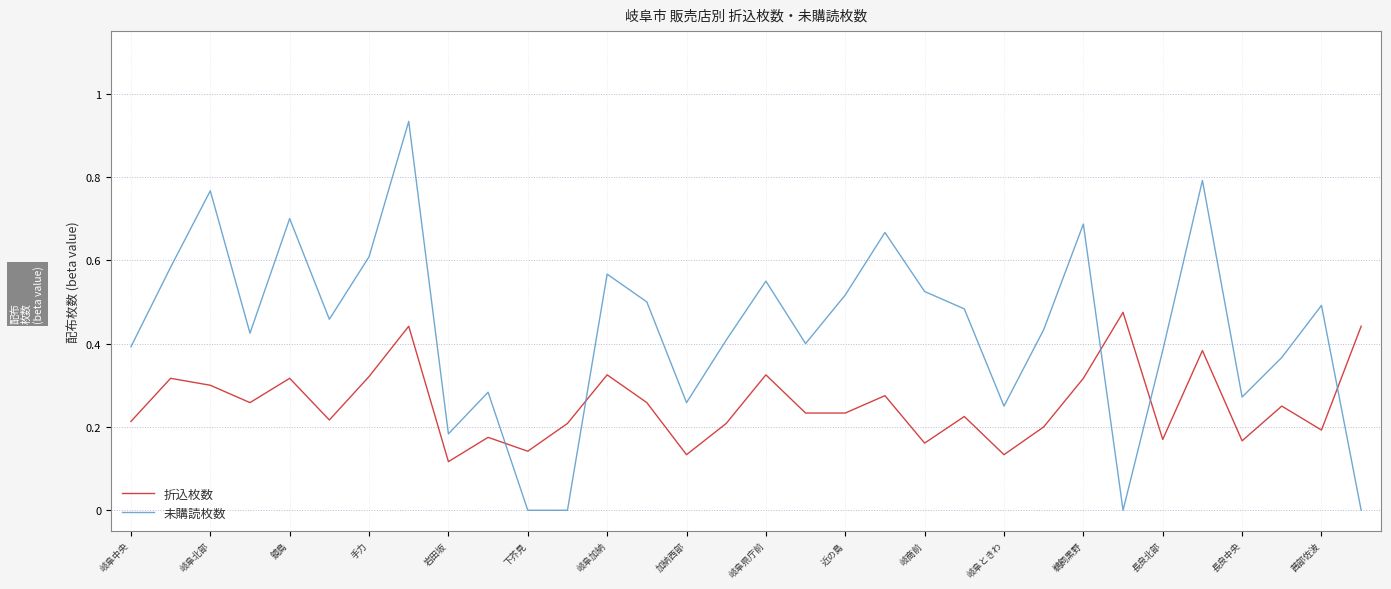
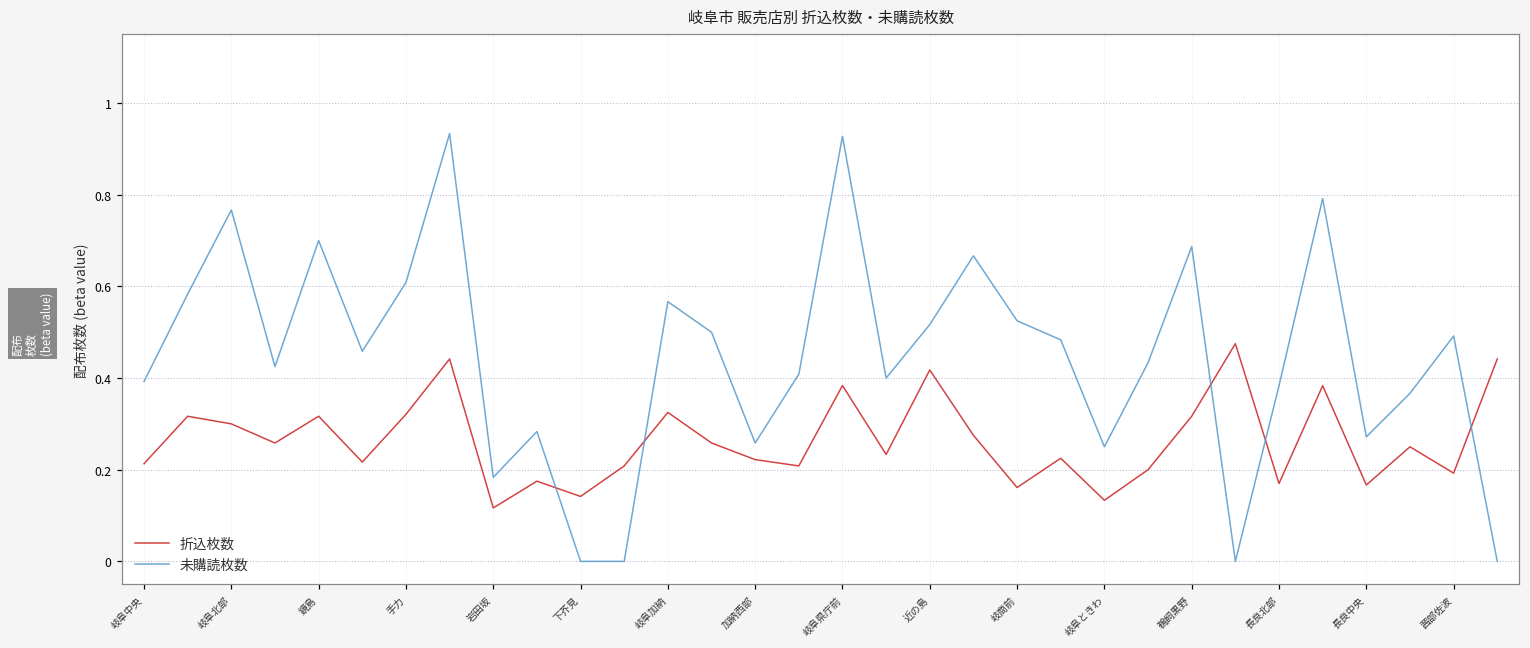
  {
    "折込枚数": {
      "岐阜中央": 0.21,
      "岐阜北部": 0.30,
      "鏡島": 0.32,
      "手力": 0.32,
      "岩田坂": 0.12,
      "下芥見": 0.14,
      "岐阜加納": 0.33,
-     "加納西部": 0.13,
-     "岐阜県庁前": 0.33,
-     "近の島": 0.23,
+     "加納西部": 0.22,
+     "岐阜県庁前": 0.38,
+     "近の島": 0.42,
      "岐商前": 0.16,
      "岐阜ときわ": 0.13,
      "鵜飼黒野": 0.32,
      "長良北部": 0.17,
      "長良中央": 0.17,
      "茜部佐波": 0.19
    },
    "未購読枚数": {
      "岐阜中央": 0.39,
      "岐阜北部": 0.77,
      "鏡島": 0.70,
      "手力": 0.61,
      "岩田坂": 0.18,
      "下芥見": 0.00,
      "岐阜加納": 0.57,
      "加納西部": 0.26,
-     "岐阜県庁前": 0.55,
+     "岐阜県庁前": 0.93,
      "近の島": 0.52,
      "岐商前": 0.53,
      "岐阜ときわ": 0.25,
      "鵜飼黒野": 0.69,
      "長良北部": 0.38,
      "長良中央": 0.27,
      "茜部佐波": 0.49
    }
  }
